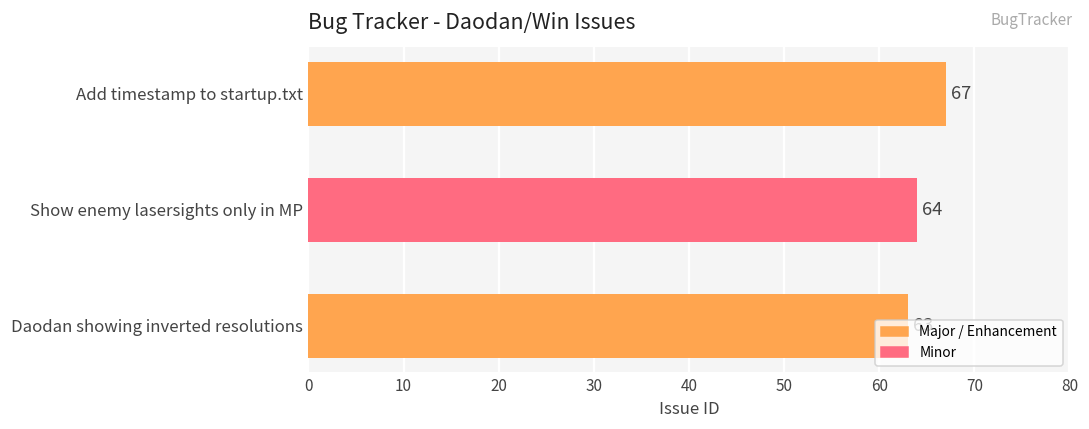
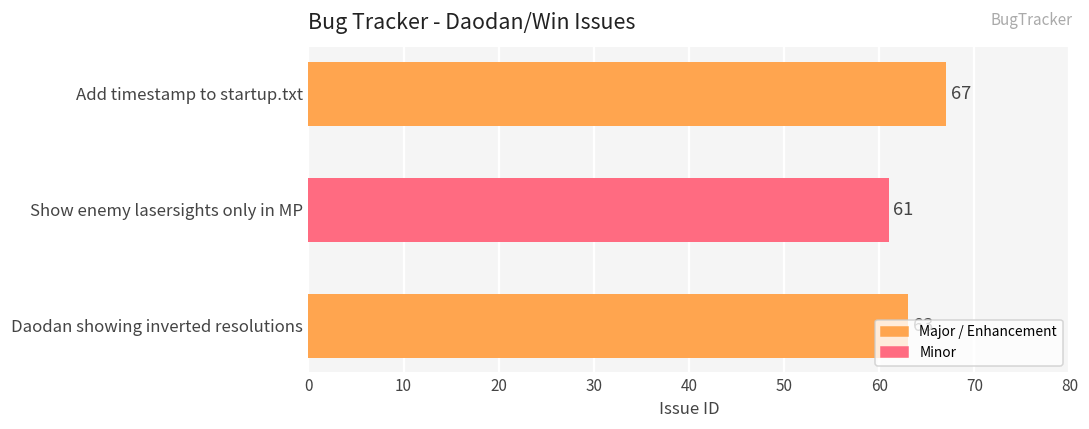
  {
    "Add timestamp to startup.txt": 67,
-   "Show enemy lasersights only in MP": 64
+   "Show enemy lasersights only in MP": 61
  }
